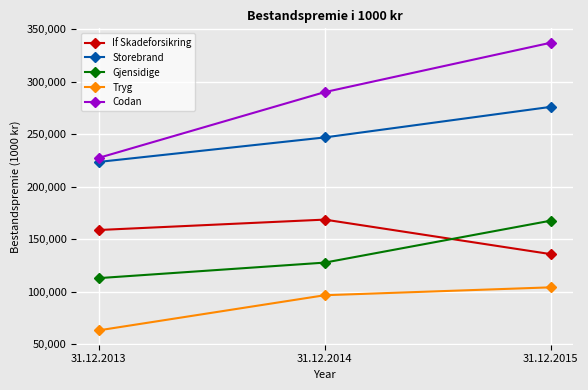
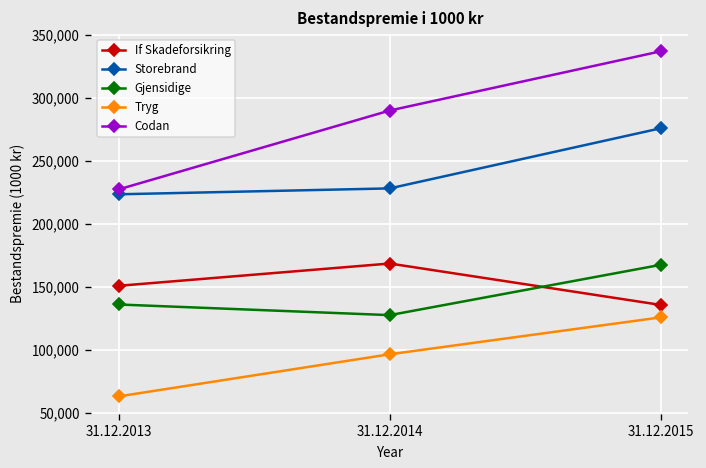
  {
    "If Skadeforsikring": {
-     "31.12.2013": "159,000",
+     "31.12.2013": "151,000",
      "31.12.2014": "169,000",
      "31.12.2015": "136,000"
    },
    "Storebrand": {
      "31.12.2013": "224,000",
-     "31.12.2014": "247,000",
+     "31.12.2014": "228,000",
      "31.12.2015": "276,000"
    },
    "Gjensidige": {
-     "31.12.2013": "113,000",
+     "31.12.2013": "136,000",
      "31.12.2014": "128,000",
      "31.12.2015": "168,000"
    },
    "Tryg": {
      "31.12.2013": "63,000",
      "31.12.2014": "97,000",
-     "31.12.2015": "104,000"
+     "31.12.2015": "126,000"
    },
    "Codan": {
      "31.12.2013": "227,000",
      "31.12.2014": "290,000",
      "31.12.2015": "337,000"
    }
  }
